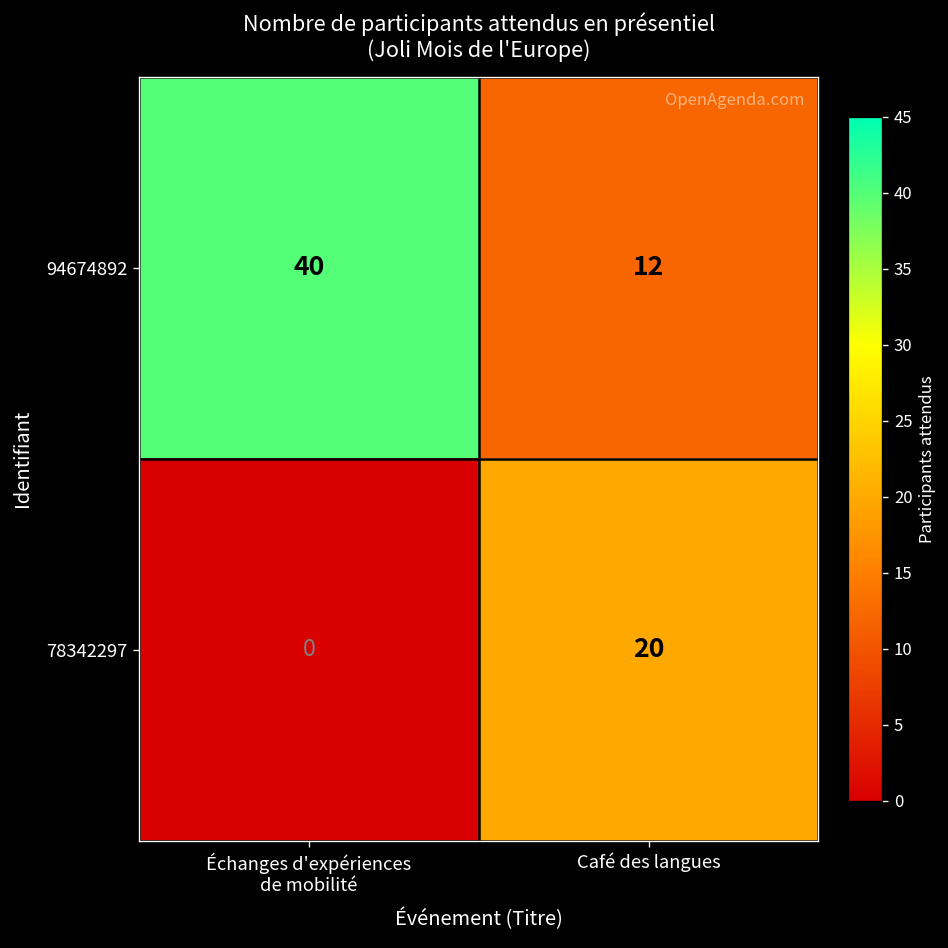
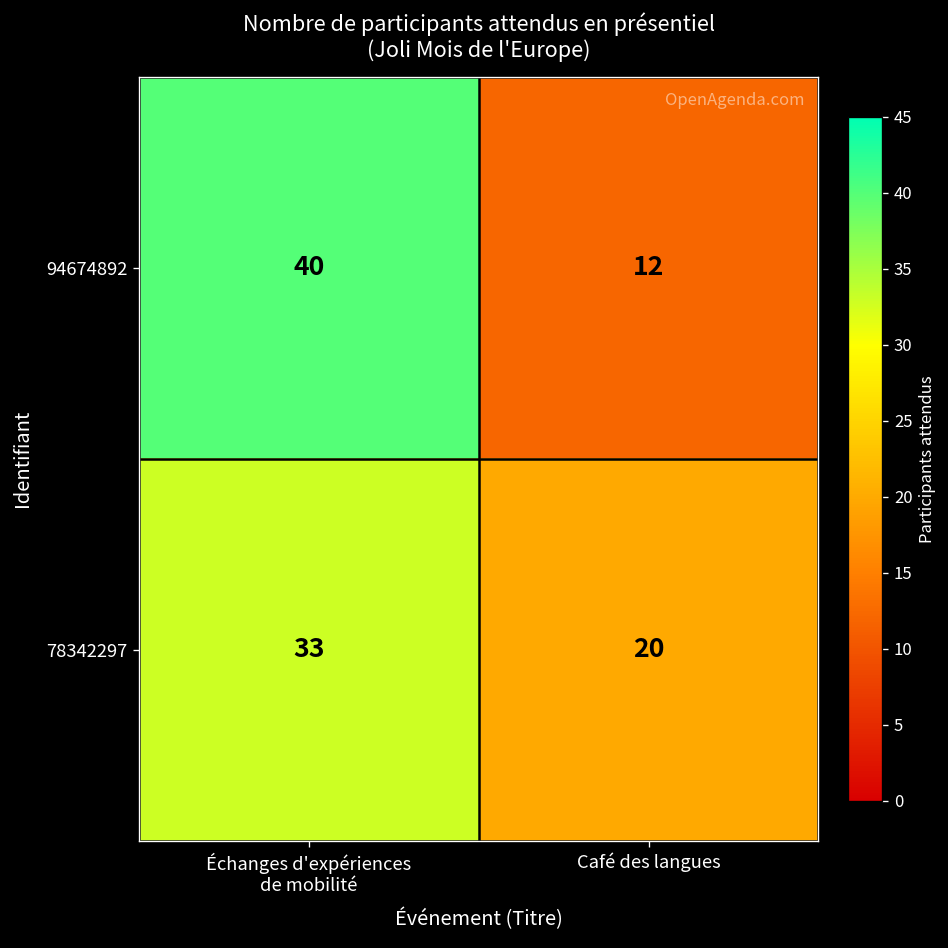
  {
    "94674892": {
      "Échanges d'expériences de mobilité": 40
    },
    "78342297": {
-     "Échanges d'expériences de mobilité": 0,
+     "Échanges d'expériences de mobilité": 33,
      "Café des langues": 20
    }
  }
